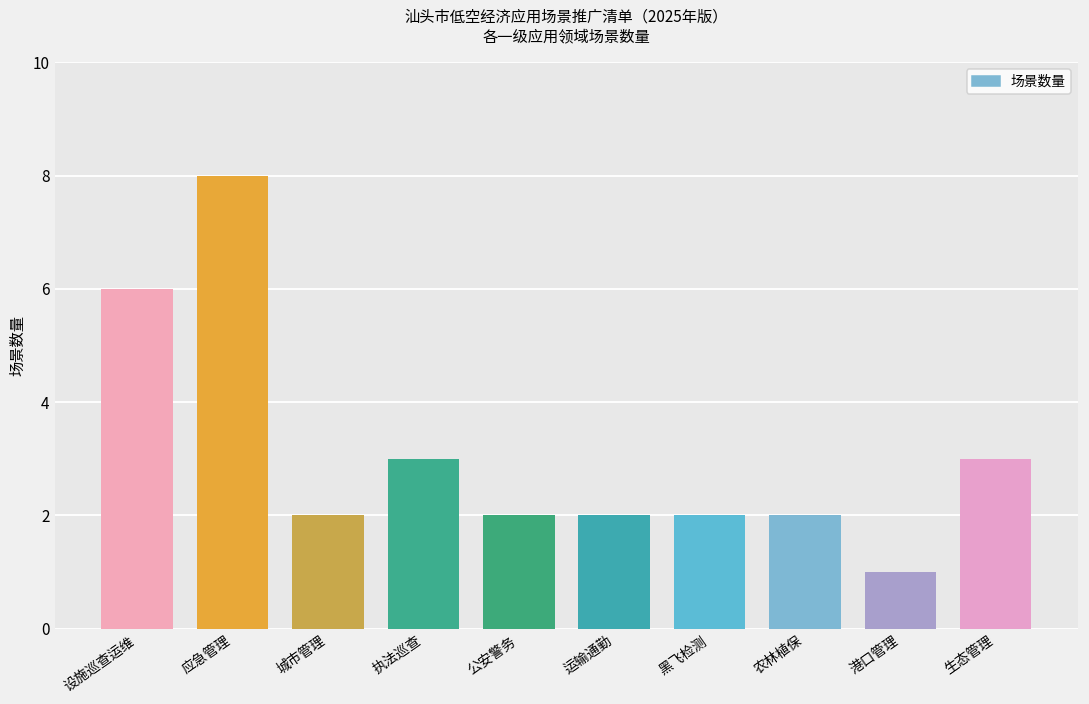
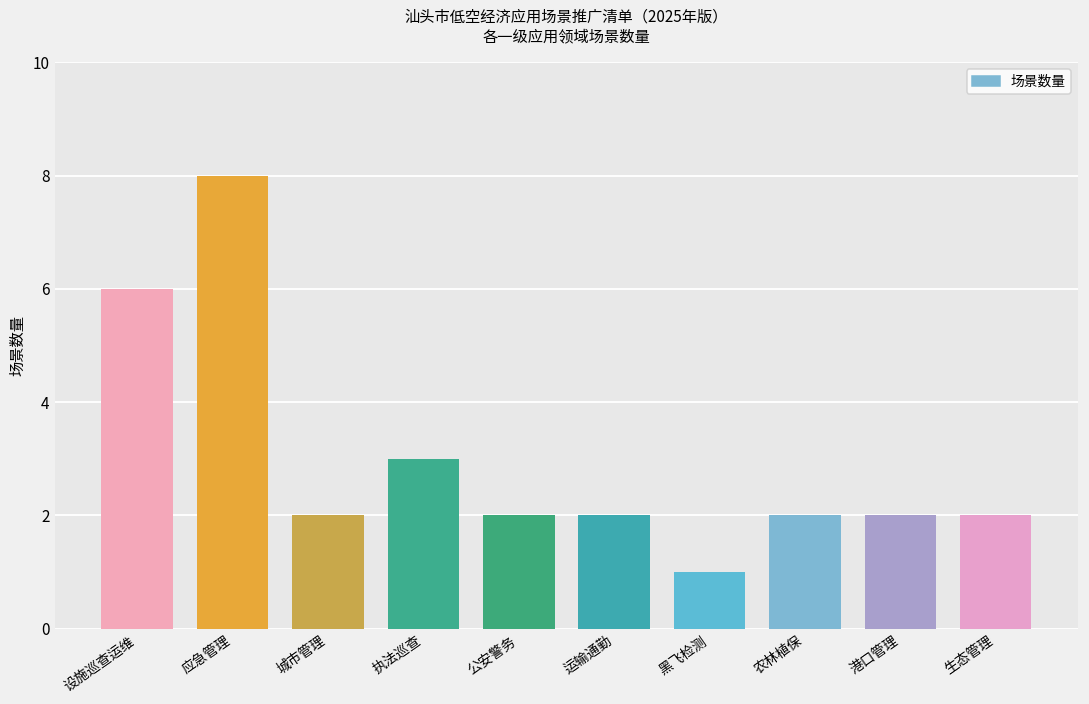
  {
    "设施巡查运维": 6,
    "应急管理": 8,
    "城市管理": 2,
    "执法巡查": 3,
    "公安警务": 2,
    "运输通勤": 2,
-   "黑飞检测": 2,
+   "黑飞检测": 1,
    "农林植保": 2,
-   "港口管理": 1,
-   "生态管理": 3
+   "港口管理": 2,
+   "生态管理": 2
  }
